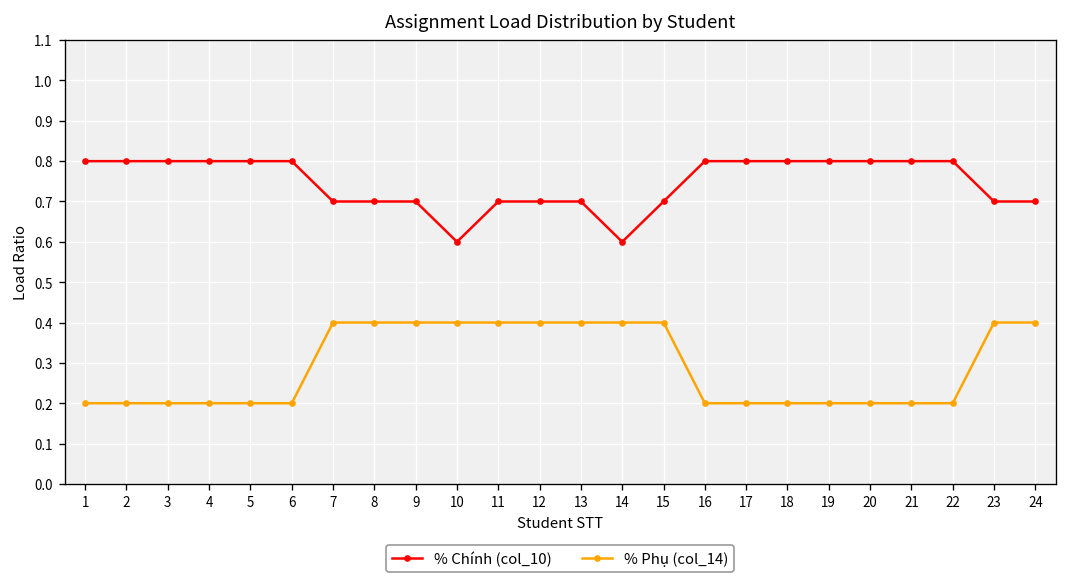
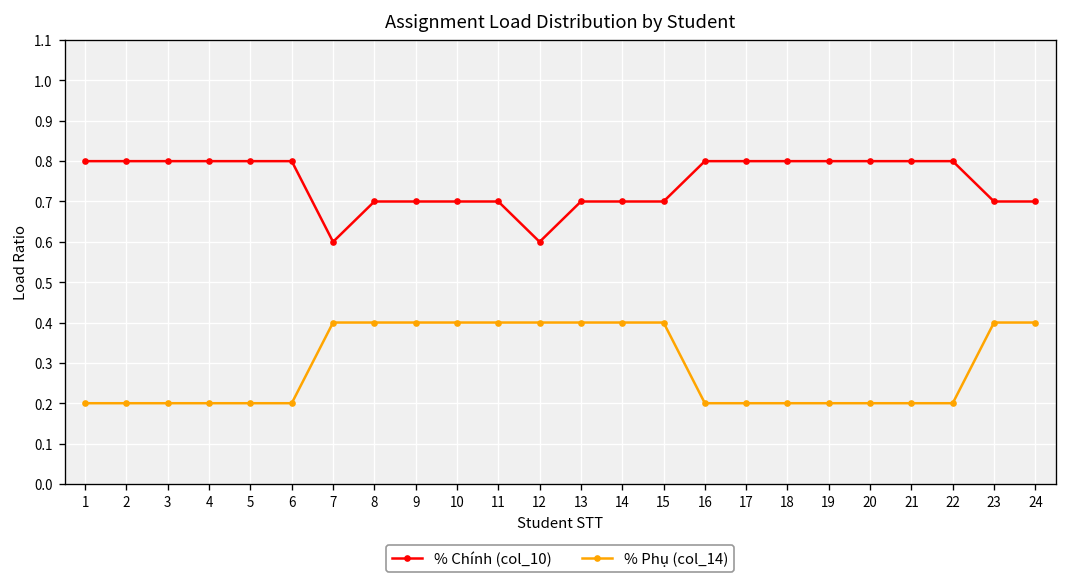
  {
    "% Chính (col_10)": {
      "1": 0.8,
      "2": 0.8,
      "3": 0.8,
      "4": 0.8,
      "5": 0.8,
      "6": 0.8,
-     "7": 0.7,
+     "7": 0.6,
      "8": 0.7,
      "9": 0.7,
-     "10": 0.6,
+     "10": 0.7,
      "11": 0.7,
-     "12": 0.7,
+     "12": 0.6,
      "13": 0.7,
-     "14": 0.6,
+     "14": 0.7,
      "15": 0.7,
      "16": 0.8,
      "17": 0.8,
      "18": 0.8,
      "19": 0.8,
      "20": 0.8,
      "21": 0.8,
      "22": 0.8,
      "23": 0.7,
      "24": 0.7
    },
    "% Phụ (col_14)": {
      "1": 0.2,
      "2": 0.2,
      "3": 0.2,
      "4": 0.2,
      "5": 0.2,
      "6": 0.2,
      "7": 0.4,
      "8": 0.4,
      "9": 0.4,
      "10": 0.4,
      "11": 0.4,
      "12": 0.4,
      "13": 0.4,
      "14": 0.4,
      "15": 0.4,
      "16": 0.2,
      "17": 0.2,
      "18": 0.2,
      "19": 0.2,
      "20": 0.2,
      "21": 0.2,
      "22": 0.2,
      "23": 0.4,
      "24": 0.4
    }
  }
